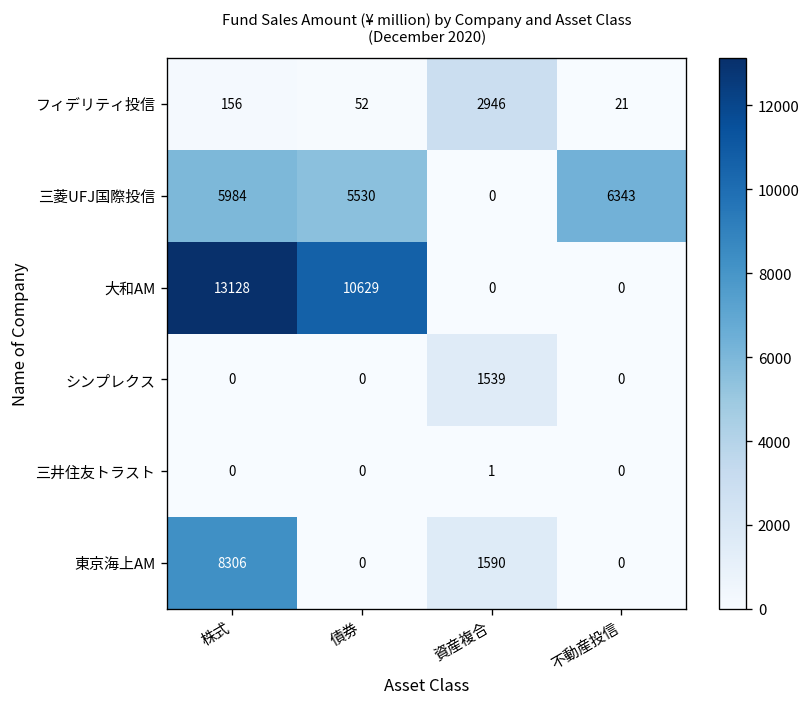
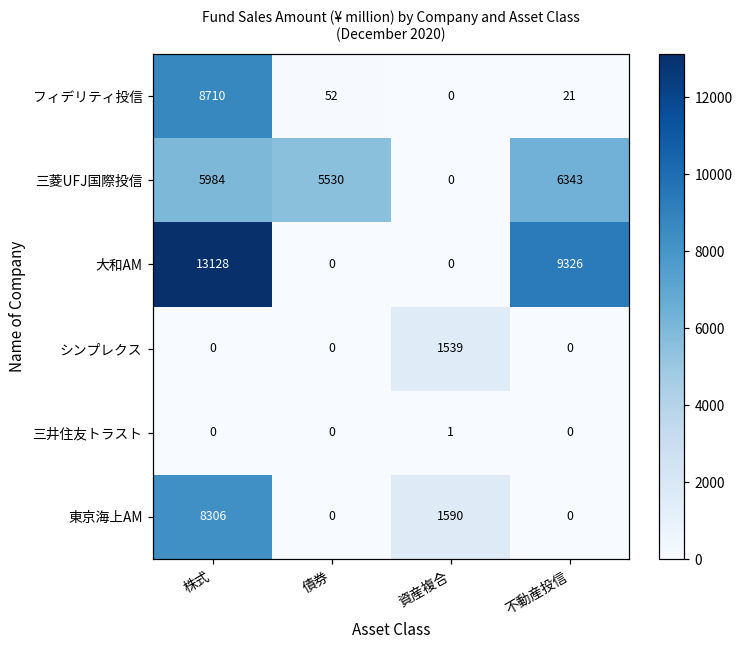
  {
    "フィデリティ投信": {
-     "株式": 156,
+     "株式": 8710,
      "債券": 52,
-     "資産複合": 2946,
+     "資産複合": 0,
      "不動産投信": 21
    },
    "三菱UFJ国際投信": {
      "株式": 5984,
      "債券": 5530,
      "資産複合": 0,
      "不動産投信": 6343
    },
    "大和AM": {
      "株式": 13128,
-     "債券": 10629,
+     "債券": 0,
      "資産複合": 0,
-     "不動産投信": 0
+     "不動産投信": 9326
    },
    "シンプレクス": {
      "株式": 0,
      "債券": 0,
      "資産複合": 1539,
      "不動産投信": 0
    },
    "三井住友トラスト": {
      "株式": 0,
      "債券": 0,
      "資産複合": 1,
      "不動産投信": 0
    },
    "東京海上AM": {
      "株式": 8306,
      "債券": 0,
      "資産複合": 1590,
      "不動産投信": 0
    }
  }
